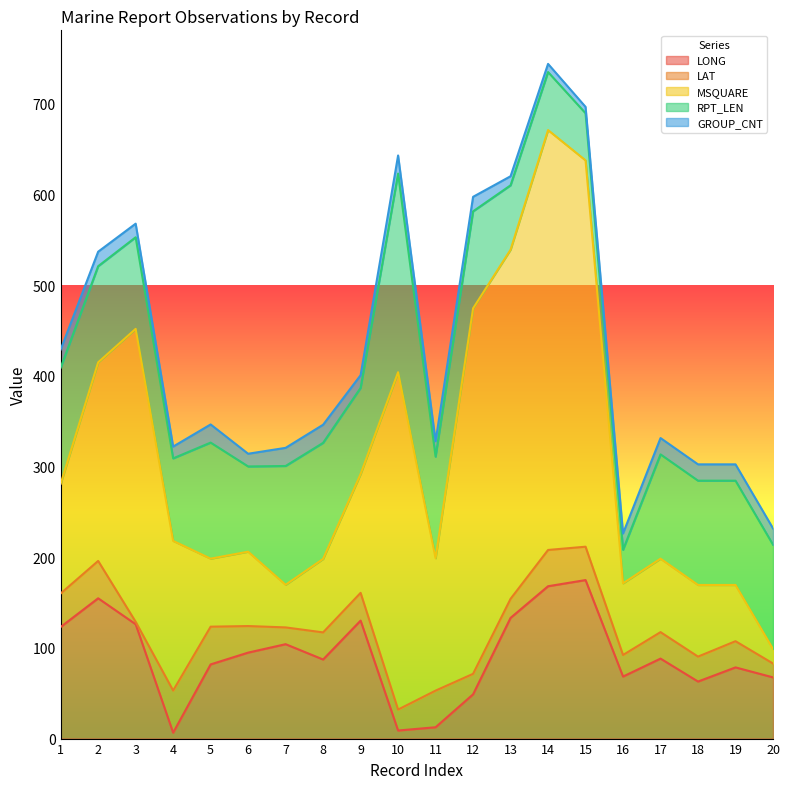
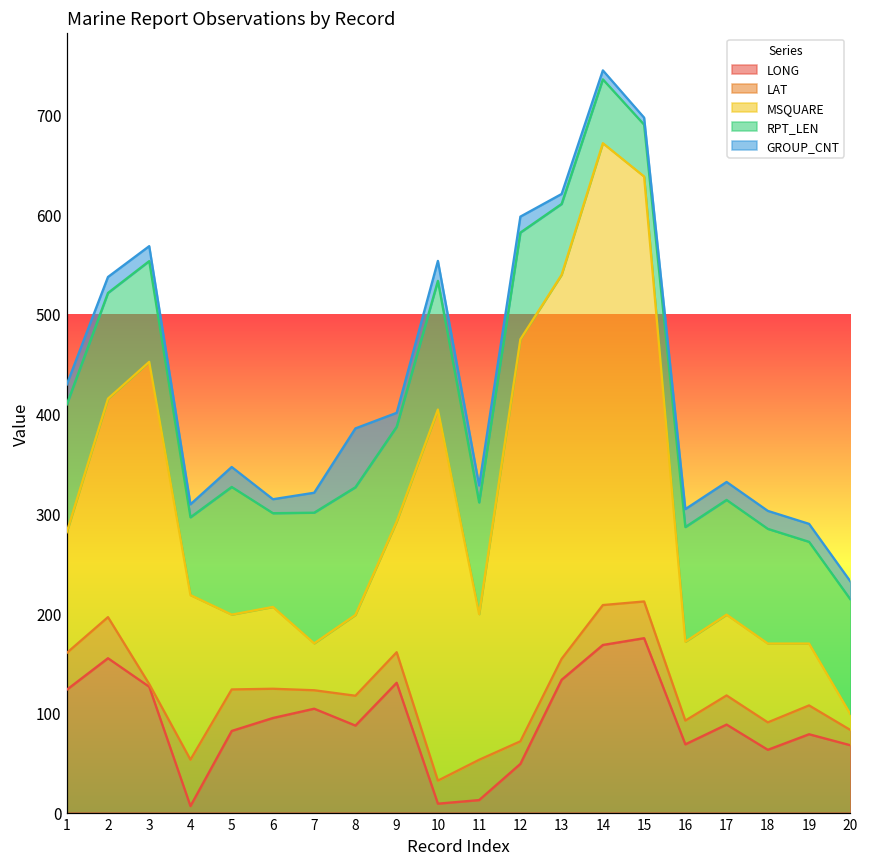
  {
    "MSQUARE": {
      "1": 120,
      "2": 220,
      "3": 320,
      "4": 170,
      "5": 80,
      "6": 80,
      "7": 50,
      "8": 80,
      "9": 130,
      "10": 370,
      "11": 150,
      "12": 400,
      "13": 390,
      "14": 460,
      "15": 430,
      "16": 80,
      "17": 80,
      "18": 80,
      "19": 60,
      "20": 20
    },
    "RPT_LEN": {
      "1": 130,
      "2": 110,
      "3": 100,
-     "4": 90,
+     "4": 80,
      "5": 130,
      "6": 90,
      "7": 130,
      "8": 130,
      "9": 100,
-     "10": 220,
+     "10": 130,
      "11": 110,
      "12": 110,
      "13": 70,
      "14": 60,
      "15": 50,
-     "16": 40,
+     "16": 120,
      "17": 110,
      "18": 110,
-     "19": 110,
+     "19": 100,
      "20": 120
    },
    "GROUP_CNT": {
      "1": 20,
      "2": 20,
      "3": 20,
      "4": 10,
      "5": 20,
      "6": 10,
      "7": 20,
-     "8": 20,
+     "8": 60,
      "9": 10,
      "10": 20,
      "11": 20,
      "12": 20,
      "13": 10,
      "14": 10,
      "15": 10,
      "16": 20,
      "17": 20,
      "18": 20,
      "19": 20,
      "20": 20
    }
  }
